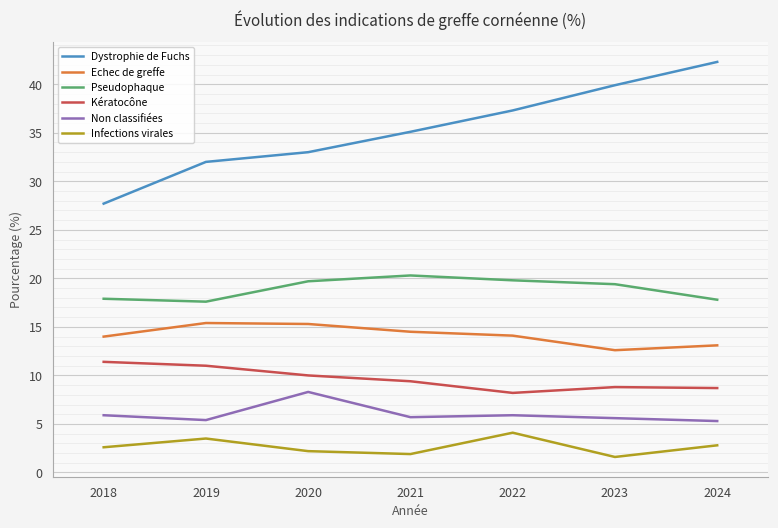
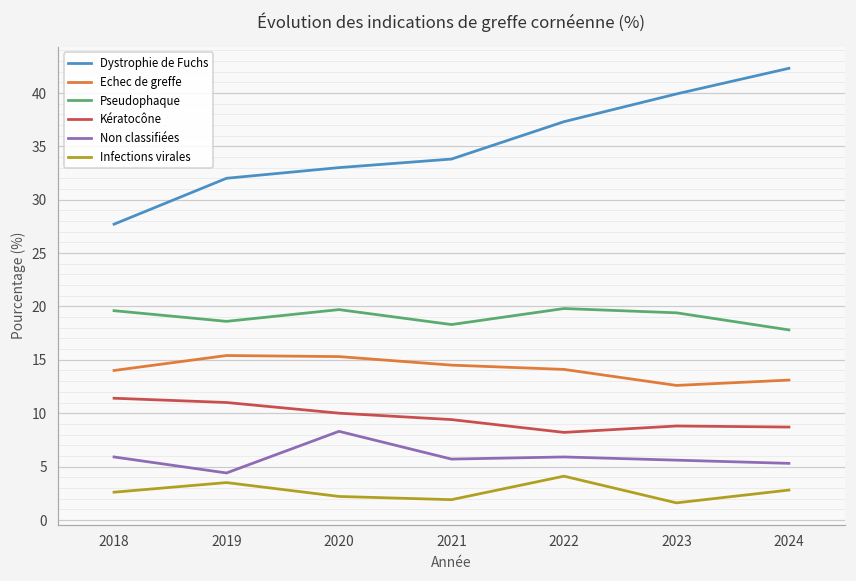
  {
    "Dystrophie de Fuchs": {
      "2018": 28,
      "2019": 32,
      "2020": 33,
-     "2021": 35,
+     "2021": 34,
      "2022": 37,
      "2023": 40,
      "2024": 42
    },
    "Pseudophaque": {
-     "2018": 18,
-     "2019": 18,
+     "2018": 20,
+     "2019": 19,
      "2020": 20,
-     "2021": 20,
+     "2021": 18,
      "2022": 20,
      "2023": 19,
      "2024": 18
    },
    "Non classifiées": {
      "2018": 6,
-     "2019": 5,
+     "2019": 4,
      "2020": 8,
      "2021": 6,
      "2022": 6,
      "2023": 6,
      "2024": 5
    },
    "Infections virales": {
      "2018": 3,
      "2019": 4,
      "2020": 2,
      "2021": 2,
      "2022": 4,
      "2023": 2,
      "2024": 3
    }
  }
